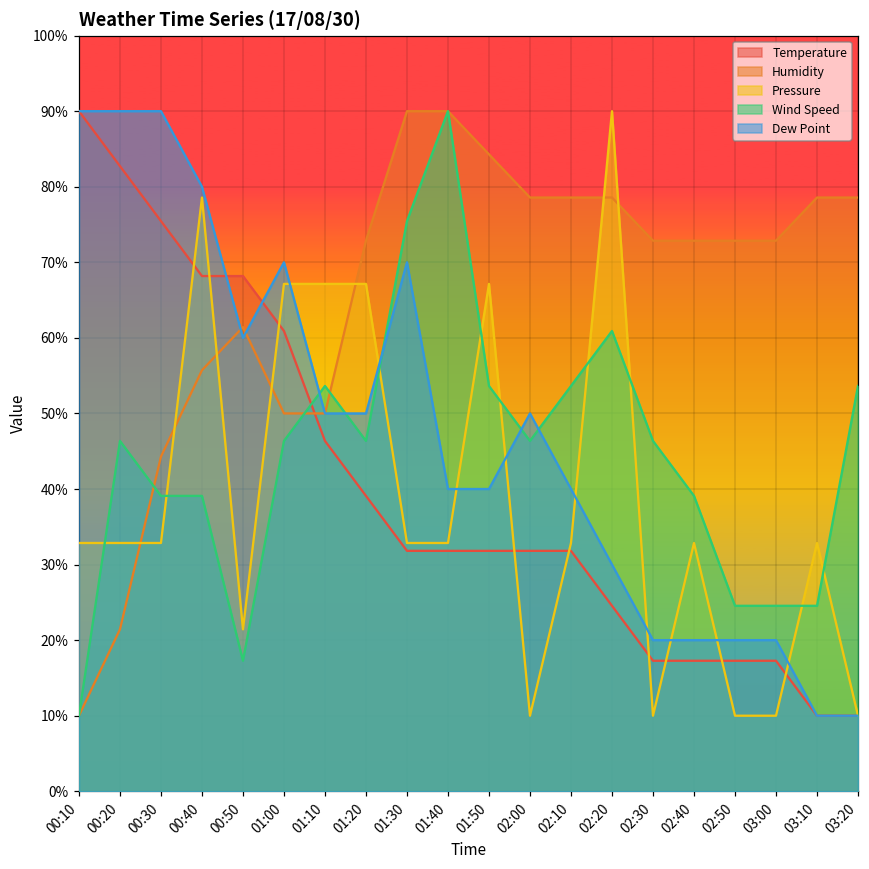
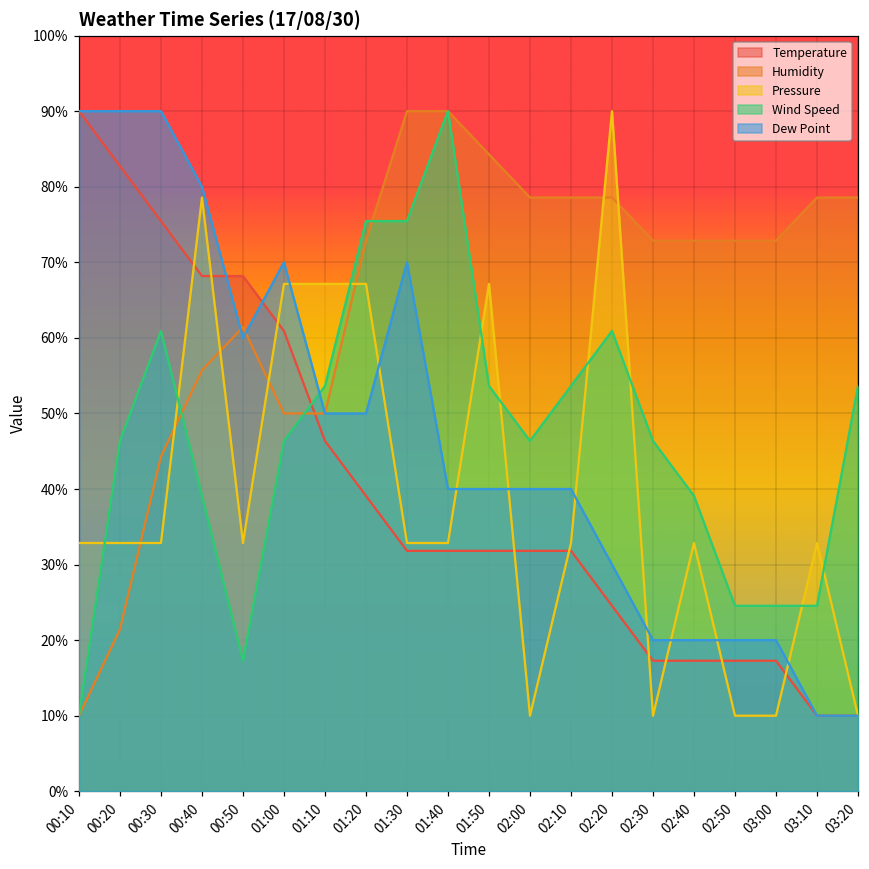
  {
    "Pressure": {
      "00:10": "33%",
      "00:20": "33%",
      "00:30": "33%",
      "00:40": "79%",
-     "00:50": "21%",
+     "00:50": "33%",
      "01:00": "67%",
      "01:10": "67%",
      "01:20": "67%",
      "01:30": "33%",
      "01:40": "33%",
      "01:50": "67%",
      "02:00": "10%",
      "02:10": "33%",
      "02:20": "90%",
      "02:30": "10%",
      "02:40": "33%",
      "02:50": "10%",
      "03:00": "10%",
      "03:10": "33%"
    },
    "Wind Speed": {
      "00:20": "46%",
-     "00:30": "39%",
+     "00:30": "61%",
      "00:40": "39%",
      "00:50": "17%",
      "01:00": "46%",
      "01:10": "54%",
-     "01:20": "46%",
+     "01:20": "75%",
      "01:30": "75%",
      "01:50": "54%",
      "02:00": "46%",
      "02:10": "54%",
      "02:20": "61%",
      "02:30": "46%",
      "02:40": "39%",
      "02:50": "25%",
      "03:00": "25%",
      "03:10": "25%",
      "03:20": "54%"
    },
    "Dew Point": {
      "00:20": "90%",
      "00:30": "90%",
      "00:40": "80%",
      "00:50": "60%",
      "01:00": "70%",
      "01:20": "50%",
      "01:30": "70%",
      "01:40": "40%",
      "01:50": "40%",
-     "02:00": "50%",
+     "02:00": "40%",
      "02:10": "40%",
      "02:20": "30%",
      "02:30": "20%",
      "02:40": "20%",
      "02:50": "20%",
      "03:00": "20%"
    }
  }
